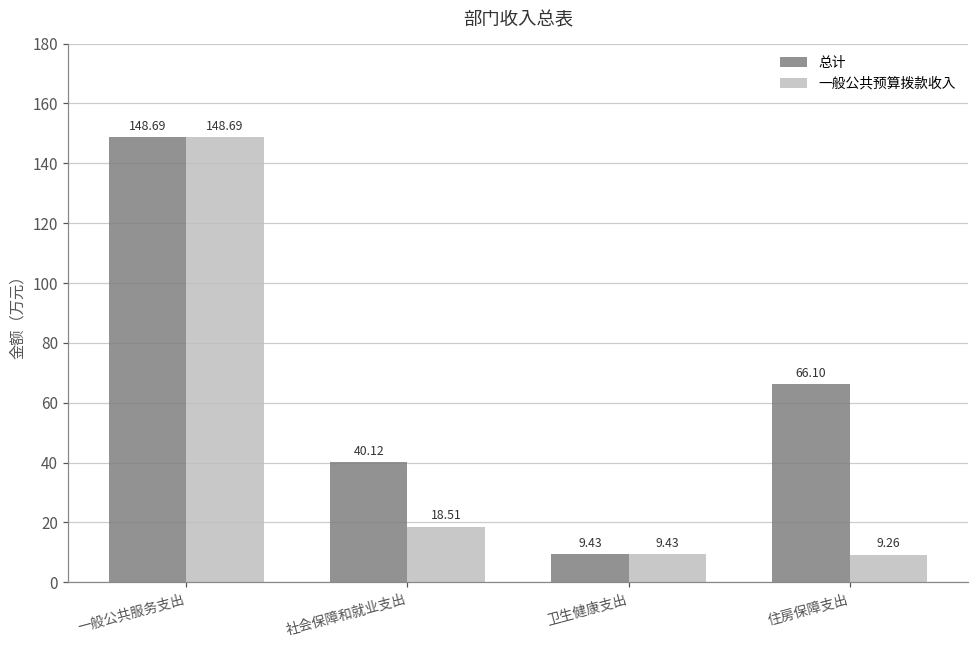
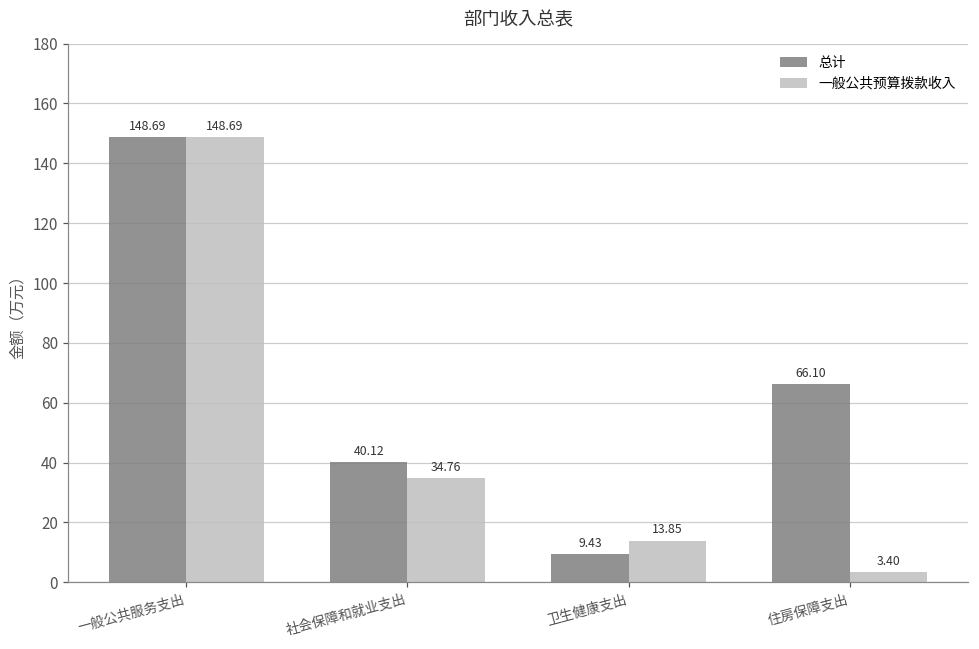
  {
    "总计": {
      "一般公共服务支出": 148.69,
      "社会保障和就业支出": 40.12,
      "卫生健康支出": 9.43,
      "住房保障支出": 66.10
    },
    "一般公共预算拨款收入": {
      "一般公共服务支出": 148.69,
-     "社会保障和就业支出": 18.51,
-     "卫生健康支出": 9.43,
-     "住房保障支出": 9.26
+     "社会保障和就业支出": 34.76,
+     "卫生健康支出": 13.85,
+     "住房保障支出": 3.40
    }
  }
